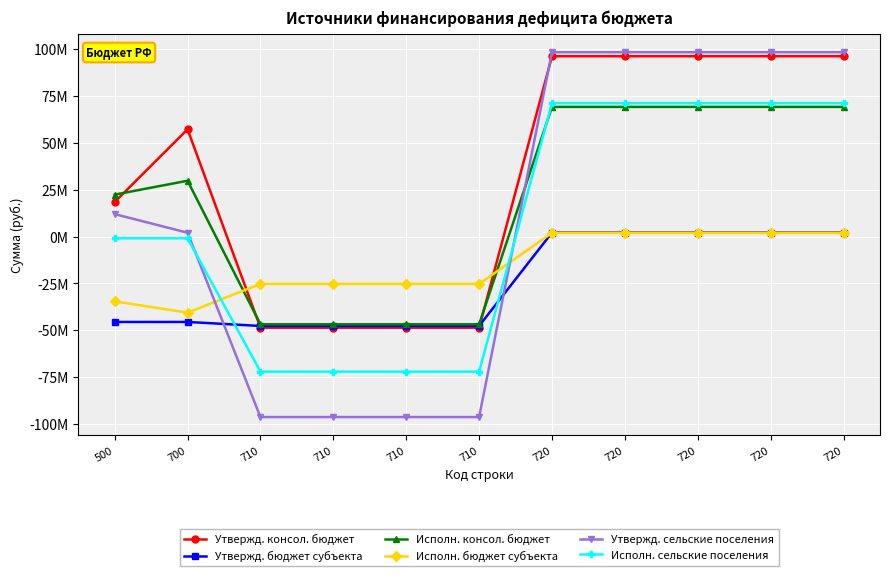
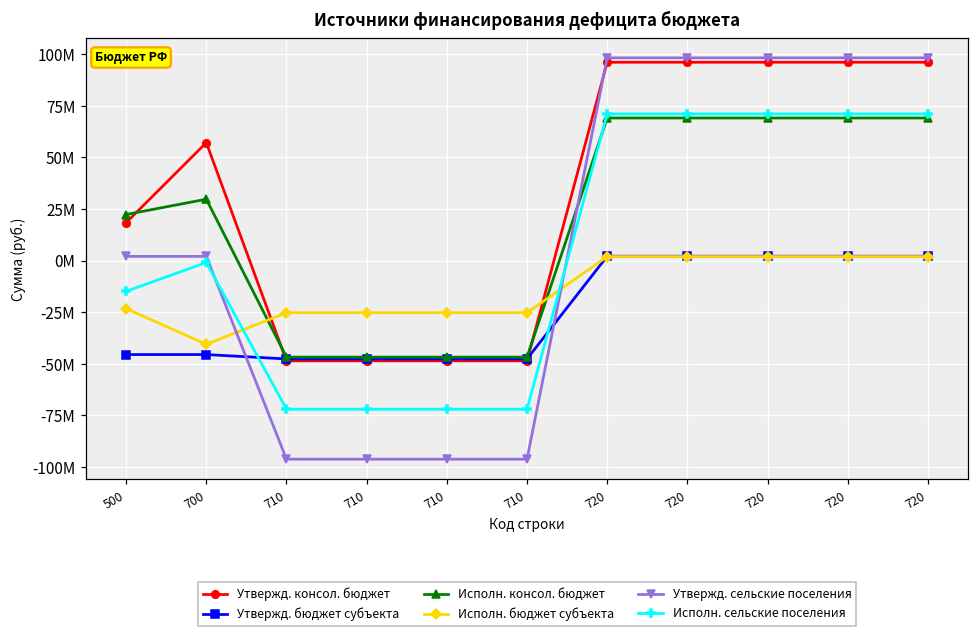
  {
    "Утвержд. консол. бюджет": {
      "500": 18000000,
      "700": 57000000
    },
    "Утвержд. бюджет субъекта": {
      "500": -46000000,
      "700": -46000000
    },
    "Исполн. консол. бюджет": {
      "500": 22000000,
      "700": 30000000
    },
    "Исполн. бюджет субъекта": {
-     "500": -35000000,
+     "500": -23000000,
      "700": -41000000
    },
    "Утвержд. сельские поселения": {
-     "500": 12000000,
+     "500": 2000000,
      "700": 2000000
    },
    "Исполн. сельские поселения": {
-     "500": -1000000,
+     "500": -15000000,
      "700": -1000000
    }
  }
